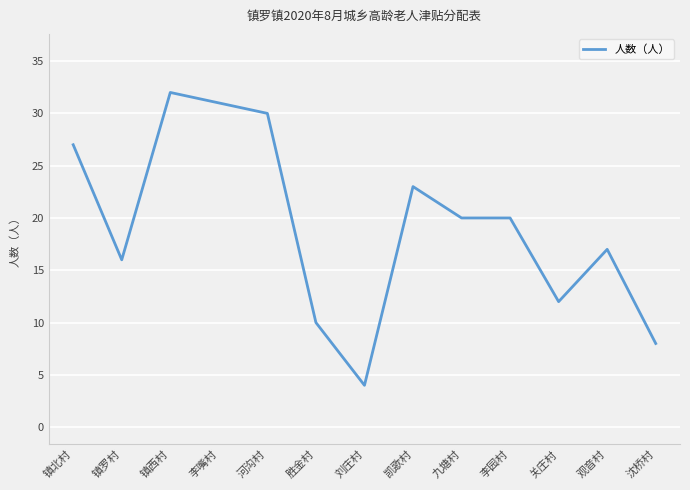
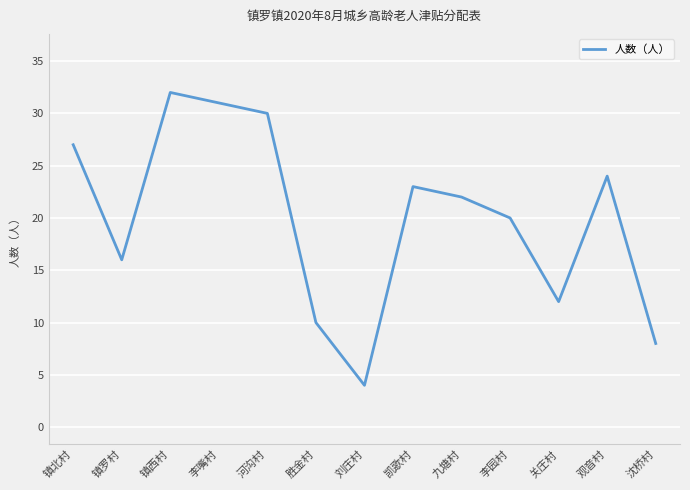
  {
    "镇北村": 27,
    "镇罗村": 16,
    "镇西村": 32,
    "李嘴村": 31,
    "河沟村": 30,
    "胜金村": 10,
    "刘庄村": 4,
    "凯歌村": 23,
-   "九塘村": 20,
+   "九塘村": 22,
    "李园村": 20,
    "关庄村": 12,
-   "观音村": 17,
+   "观音村": 24,
    "沈桥村": 8
  }
